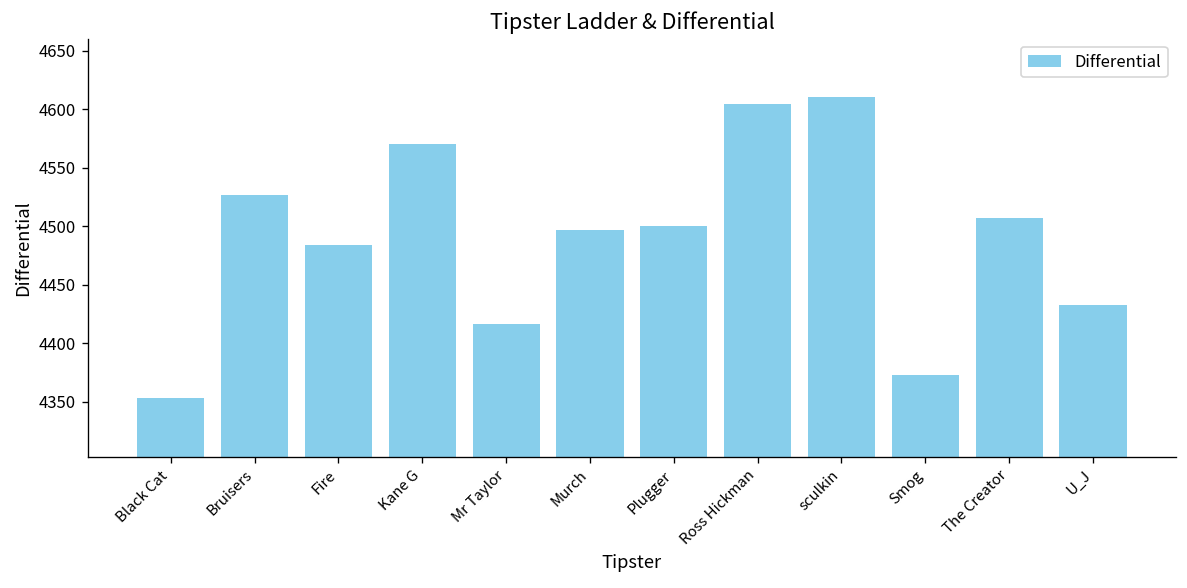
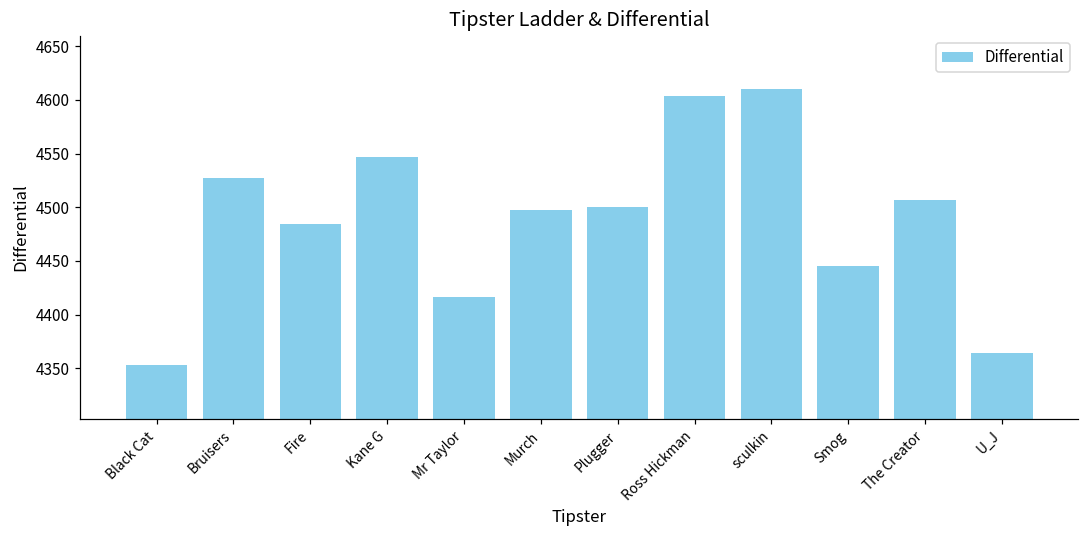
  {
    "Black Cat": 4350,
    "Bruisers": 4530,
    "Fire": 4480,
-   "Kane G": 4570,
+   "Kane G": 4550,
    "Mr Taylor": 4420,
    "Murch": 4500,
    "Plugger": 4500,
    "Ross Hickman": 4600,
    "sculkin": 4610,
-   "Smog": 4370,
+   "Smog": 4450,
    "The Creator": 4510,
-   "U_J": 4430
+   "U_J": 4360
  }
